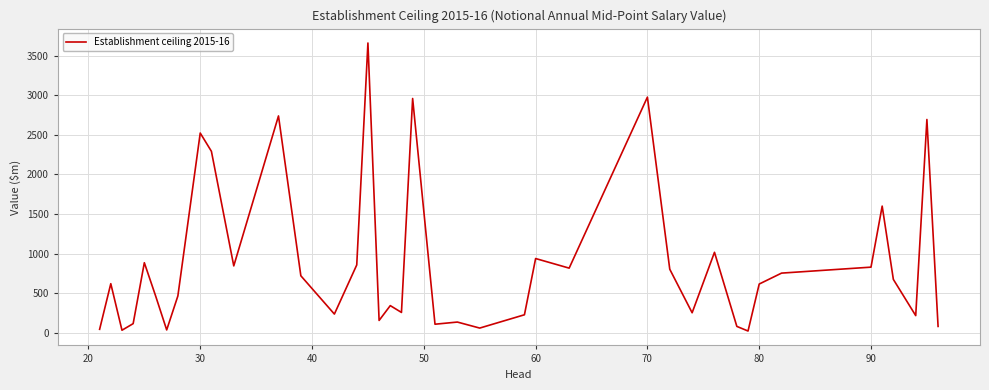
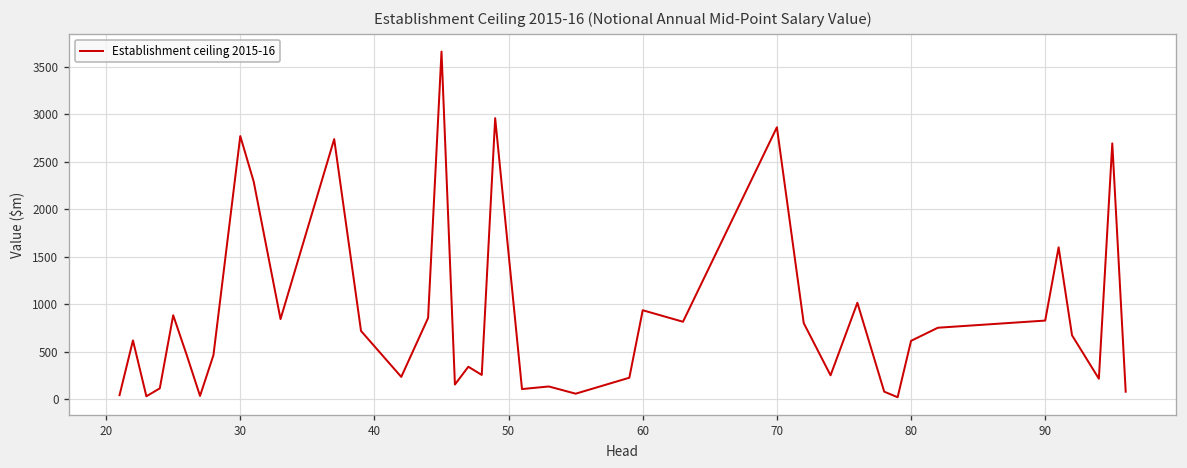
  {
-   "30": 2500,
+   "30": 2800,
    "60": 900,
-   "70": 3000,
+   "70": 2900,
    "80": 600,
    "90": 800
  }
